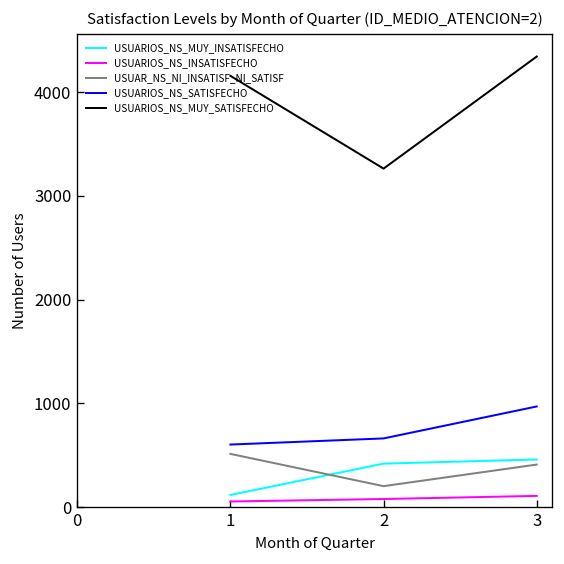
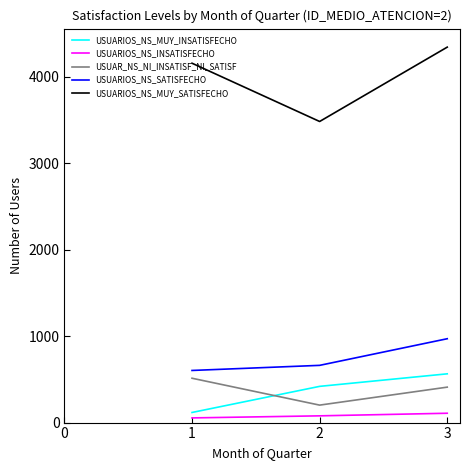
  {
    "USUARIOS_NS_MUY_INSATISFECHO": {
      "1": 100,
      "2": 400,
-     "3": 500
+     "3": 600
    },
    "USUARIOS_NS_INSATISFECHO": {
      "1": 100,
      "2": 100,
      "3": 100
    },
    "USUAR_NS_NI_INSATISF_NI_SATISF": {
      "1": 500,
      "2": 200,
      "3": 400
    },
    "USUARIOS_NS_SATISFECHO": {
      "1": 600,
      "2": 700,
      "3": 1000
    },
    "USUARIOS_NS_MUY_SATISFECHO": {
      "1": 4200,
-     "2": 3300,
+     "2": 3500,
      "3": 4300
    }
  }
